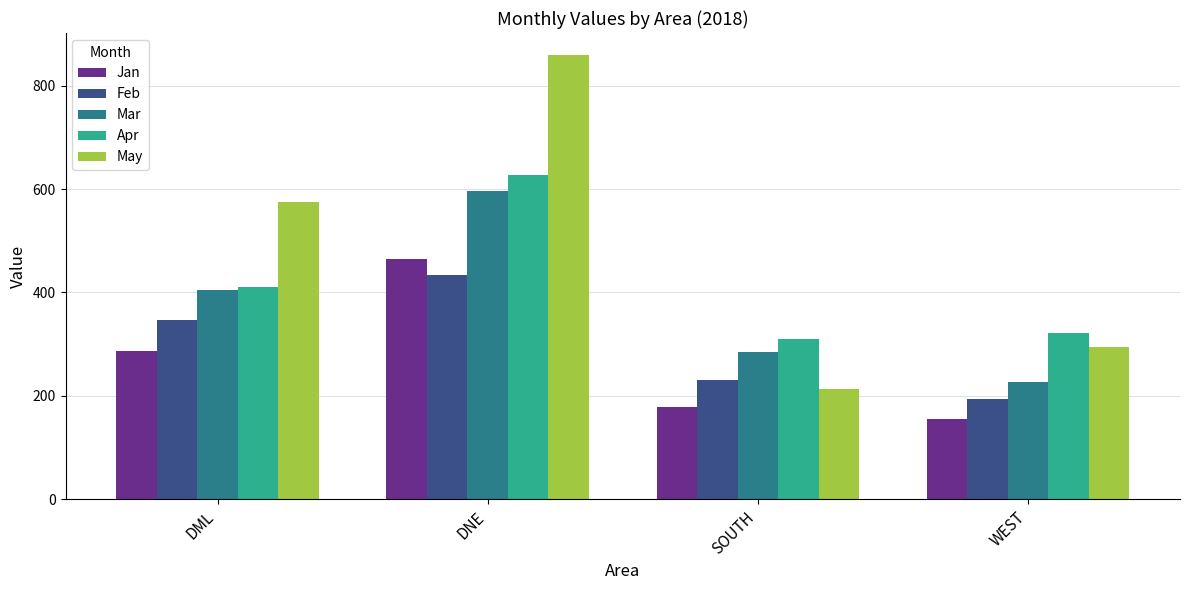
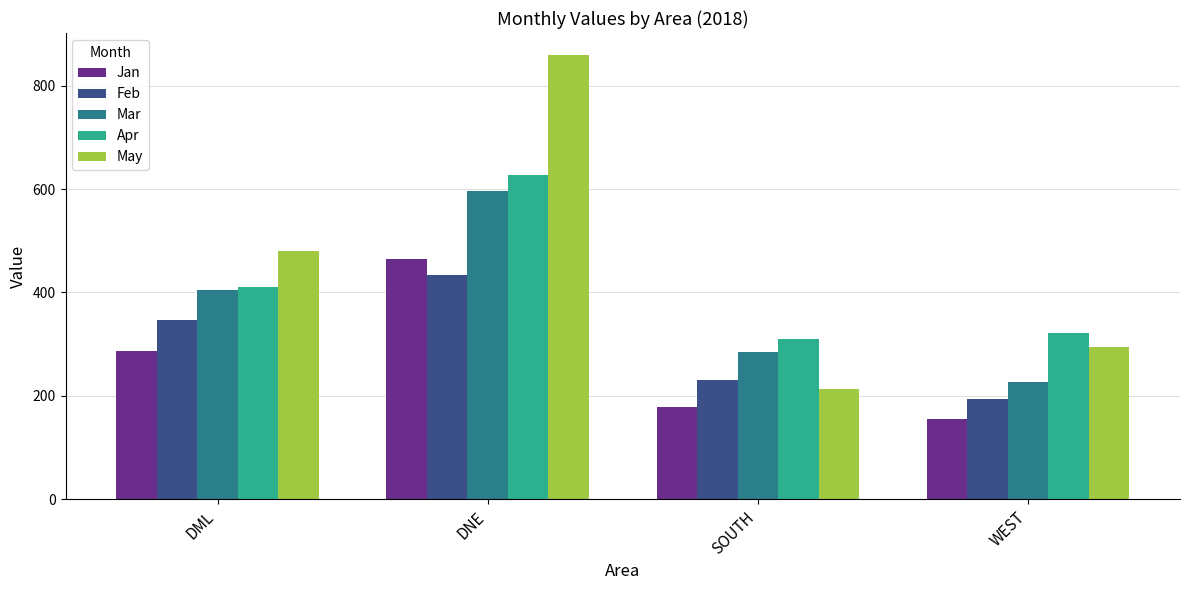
  {
    "May": {
-     "DML": 580,
+     "DML": 480,
      "DNE": 860,
      "SOUTH": 210,
      "WEST": 300
    }
  }
